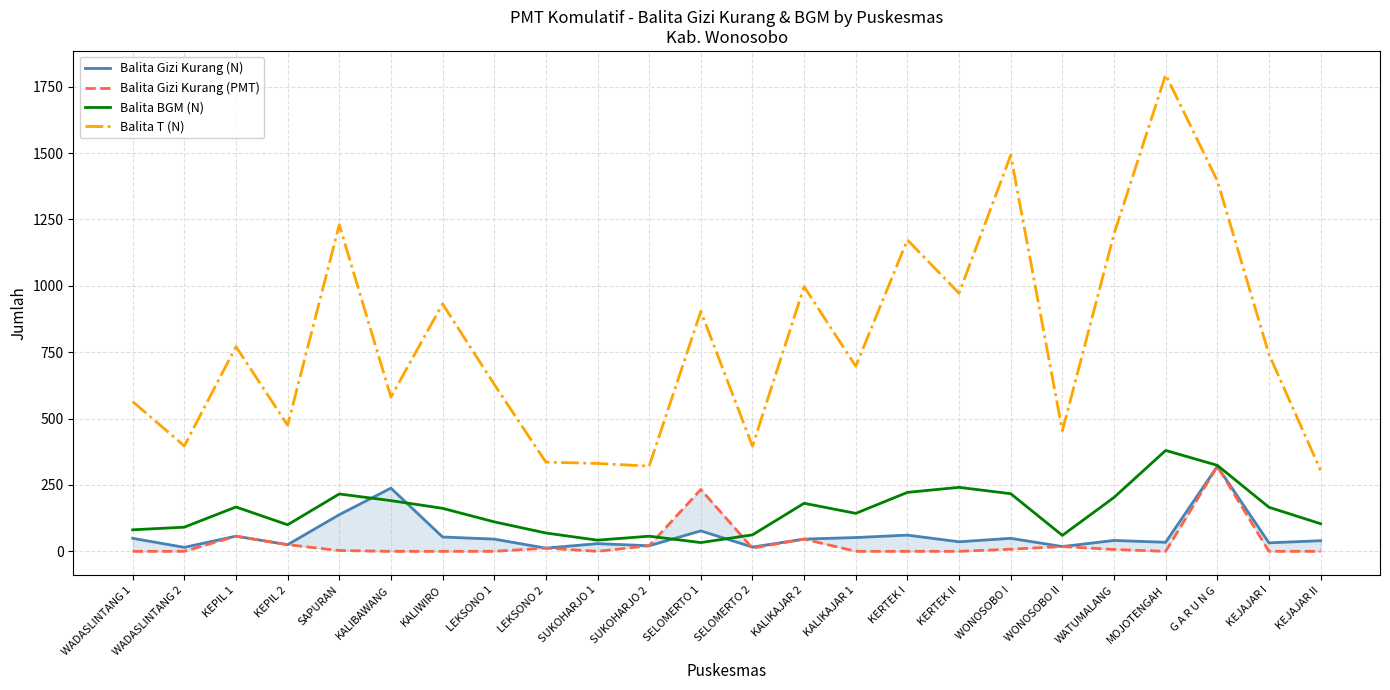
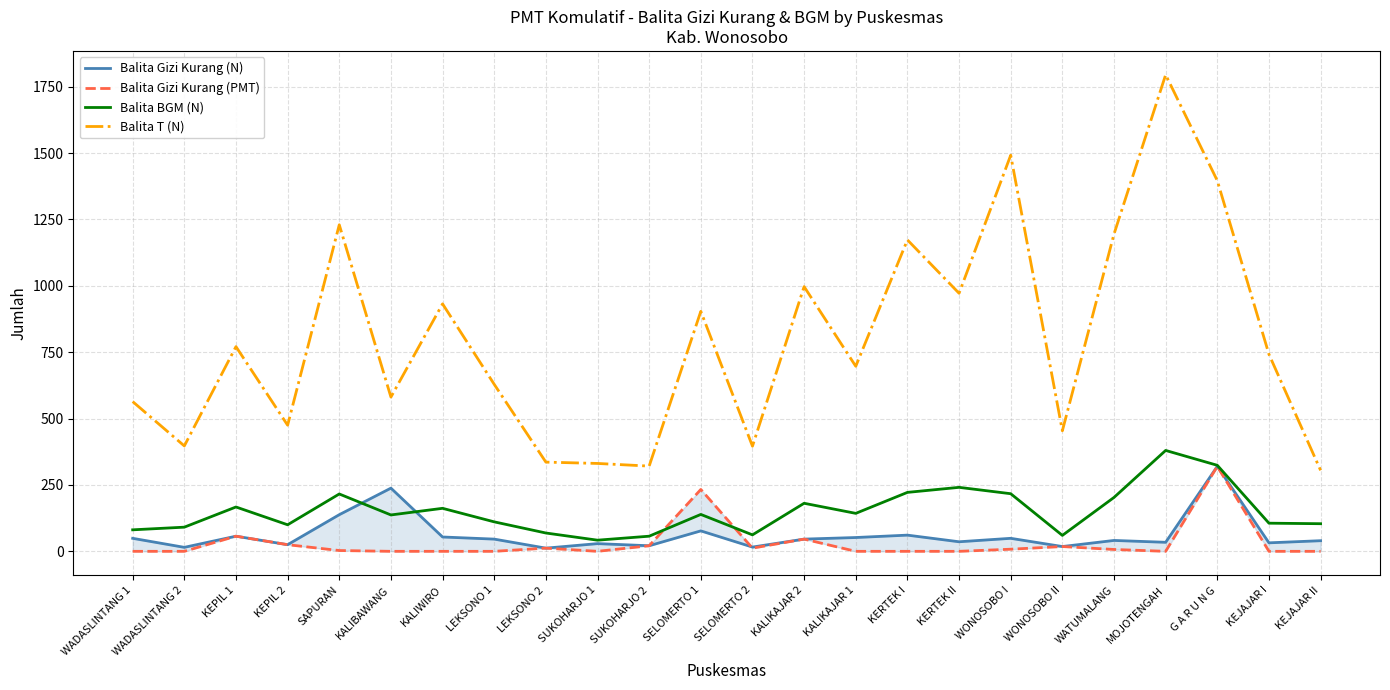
  {
    "Balita Gizi Kurang (PMT)": {
      "WADASLINTANG 1": 0,
      "WADASLINTANG 2": 0,
      "SAPURAN": 0,
      "KALIBAWANG": 0,
      "KALIWIRO": 0,
      "LEKSONO 1": 0,
      "SUKOHARJO 1": 0,
      "KALIKAJAR 1": 0,
      "KERTEK I": 0,
      "KERTEK II": 0,
      "WONOSOBO I": 10,
      "WATUMALANG": 10,
      "MOJOTENGAH": 0,
      "KEJAJAR I": 0,
      "KEJAJAR II": 0
    },
    "Balita BGM (N)": {
      "WADASLINTANG 1": 80,
      "WADASLINTANG 2": 90,
      "KEPIL 1": 170,
      "KEPIL 2": 100,
      "SAPURAN": 220,
-     "KALIBAWANG": 190,
+     "KALIBAWANG": 140,
      "KALIWIRO": 160,
      "LEKSONO 1": 110,
      "LEKSONO 2": 70,
      "SUKOHARJO 1": 40,
      "SUKOHARJO 2": 60,
-     "SELOMERTO 1": 30,
+     "SELOMERTO 1": 140,
      "SELOMERTO 2": 60,
      "KALIKAJAR 2": 180,
      "KALIKAJAR 1": 140,
      "KERTEK I": 220,
      "KERTEK II": 240,
      "WONOSOBO I": 220,
      "WONOSOBO II": 60,
      "WATUMALANG": 200,
      "MOJOTENGAH": 380,
-     "KEJAJAR I": 170,
+     "KEJAJAR I": 110,
      "KEJAJAR II": 100
    },
    "Balita T (N)": {
      "WADASLINTANG 1": 560,
      "WADASLINTANG 2": 400,
      "KEPIL 1": 770,
      "KEPIL 2": 480,
      "SAPURAN": 1230,
      "KALIBAWANG": 580,
      "KALIWIRO": 930,
      "LEKSONO 1": 630,
      "LEKSONO 2": 340,
      "SUKOHARJO 1": 330,
      "SUKOHARJO 2": 320,
      "SELOMERTO 1": 900,
      "SELOMERTO 2": 400,
      "KALIKAJAR 2": 1000,
      "KALIKAJAR 1": 700,
      "KERTEK I": 1170,
      "KERTEK II": 970,
      "WONOSOBO I": 1490,
      "WONOSOBO II": 450,
      "WATUMALANG": 1200,
      "MOJOTENGAH": 1800,
      "G A R U N G": 1400,
      "KEJAJAR I": 740,
      "KEJAJAR II": 310
    }
  }
